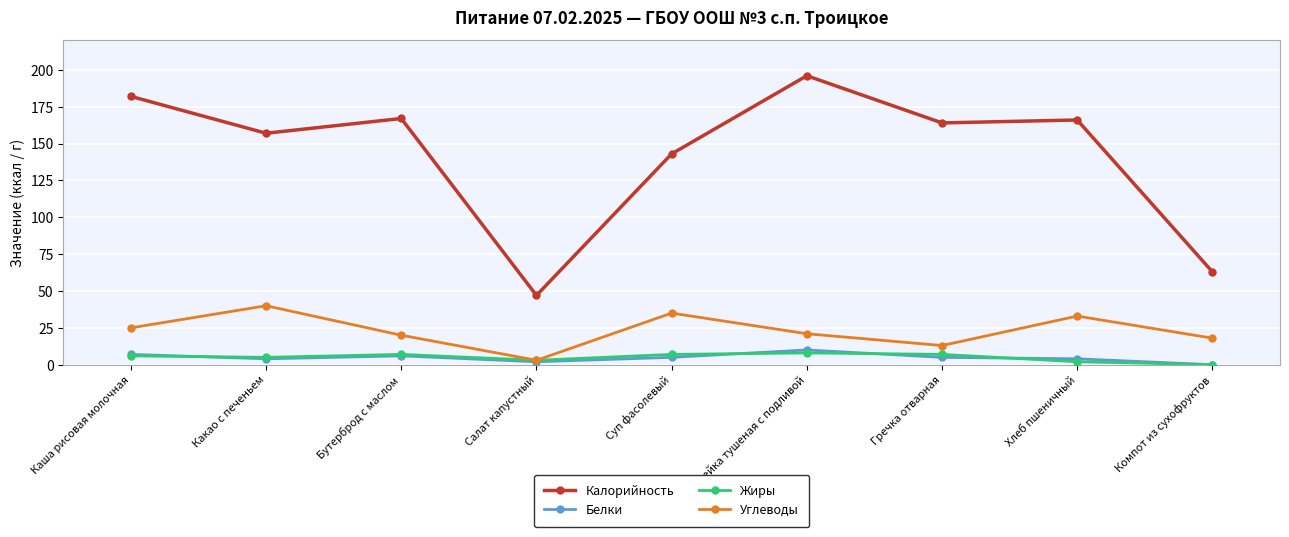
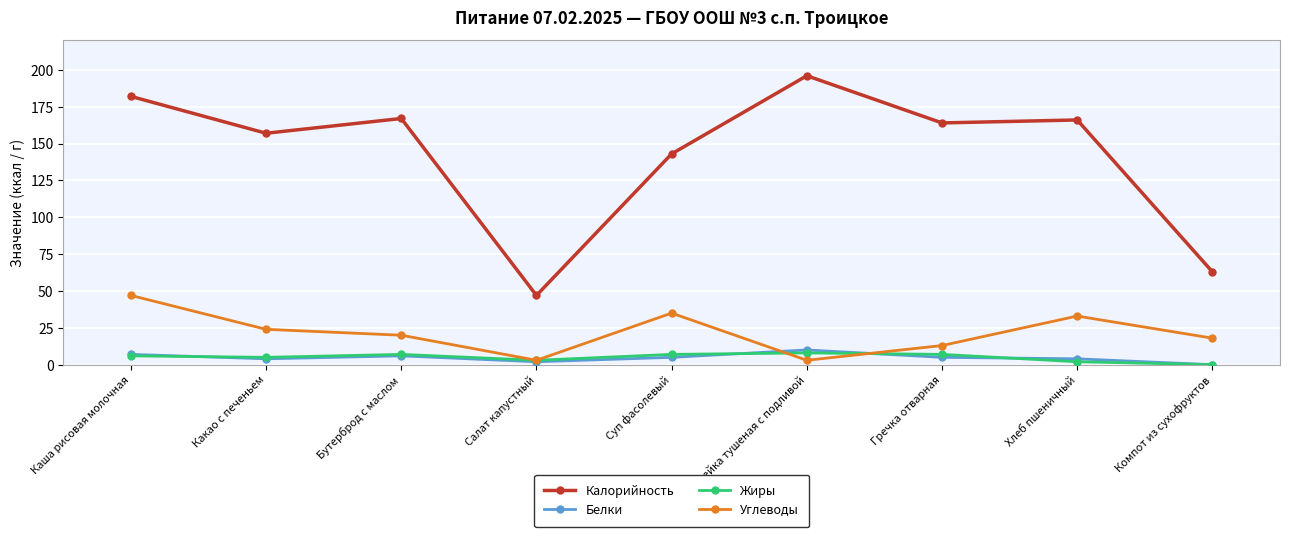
  {
    "Калорийность": {
      "Каша рисовая молочная": 182,
      "Какао с печеньем": 157,
      "Бутерброд с маслом": 167,
      "Салат капустный": 47,
      "Суп фасолевый": 143,
      "Индейка тушеная с подливой": 196,
      "Гречка отварная": 164,
      "Хлеб пшеничный": 166,
      "Компот из сухофруктов": 63
    },
    "Белки": {
      "Суп фасолевый": 5,
      "Индейка тушеная с подливой": 10,
      "Гречка отварная": 5,
      "Хлеб пшеничный": 4
    },
    "Жиры": {
      "Суп фасолевый": 7,
      "Индейка тушеная с подливой": 8,
      "Гречка отварная": 7,
      "Хлеб пшеничный": 2
    },
    "Углеводы": {
-     "Каша рисовая молочная": 25,
-     "Какао с печеньем": 40,
+     "Каша рисовая молочная": 47,
+     "Какао с печеньем": 24,
      "Бутерброд с маслом": 20,
      "Суп фасолевый": 35,
-     "Индейка тушеная с подливой": 21,
+     "Индейка тушеная с подливой": 3,
      "Гречка отварная": 13,
      "Хлеб пшеничный": 33,
      "Компот из сухофруктов": 18
    }
  }
